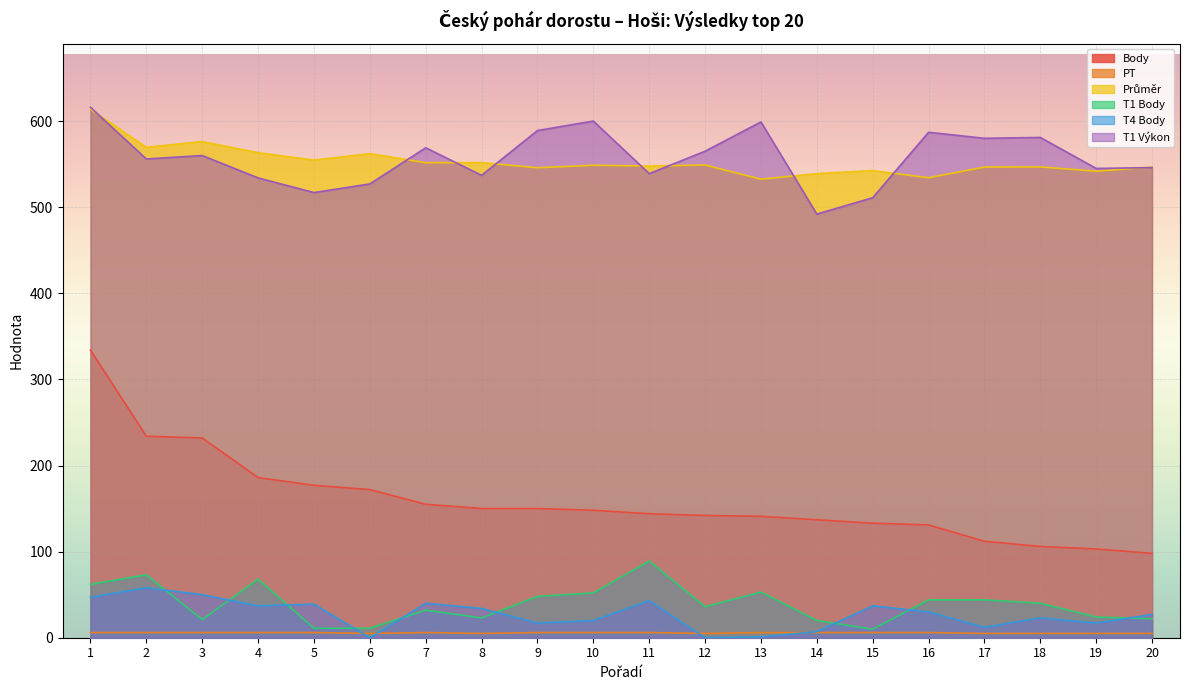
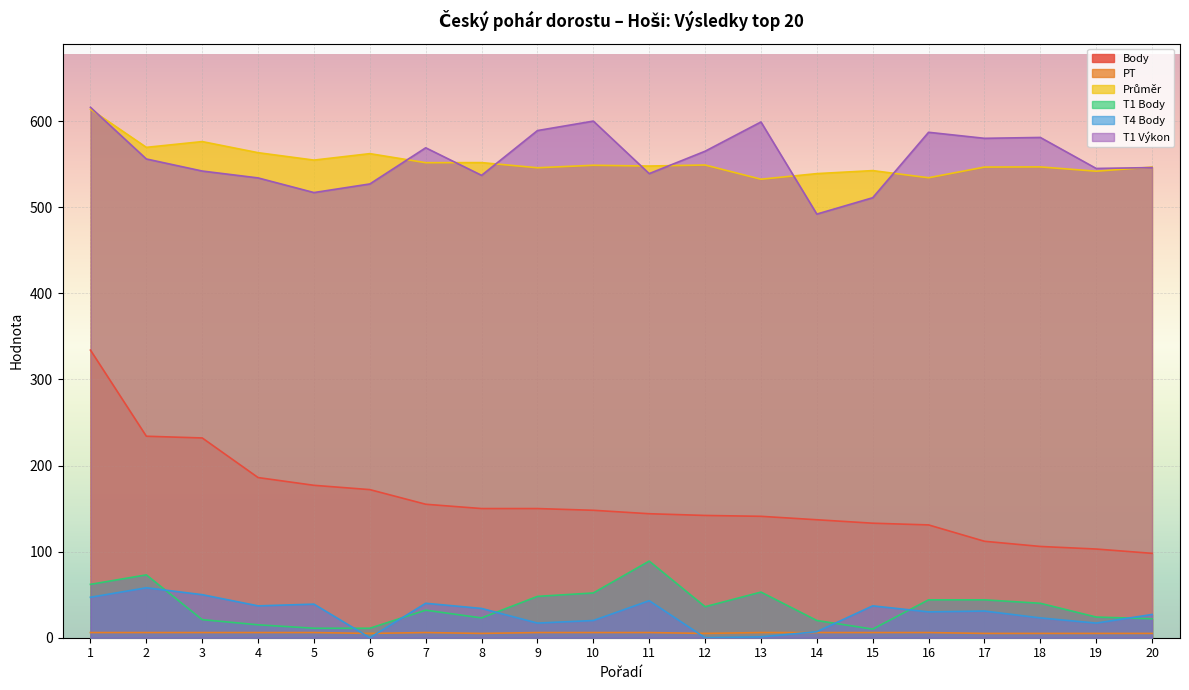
  {
    "Průměr": {
      "2": 570,
      "3": 580,
      "4": 560,
      "5": 550,
      "6": 560,
      "7": 550,
      "8": 550,
      "9": 550,
      "10": 550,
      "11": 550,
      "12": 550,
      "13": 530,
      "14": 540,
      "15": 540,
      "16": 530,
      "17": 550,
      "18": 550,
      "19": 540
    },
    "T1 Body": {
      "1": 60,
      "2": 70,
      "3": 20,
-     "4": 70,
+     "4": 20,
      "5": 10,
      "6": 10,
      "7": 30,
      "8": 20,
      "9": 50,
      "10": 50,
      "11": 90,
      "12": 40,
      "13": 50,
      "14": 20,
      "15": 10,
      "16": 40,
      "17": 40,
      "18": 40,
      "19": 20,
      "20": 20
    },
    "T4 Body": {
      "1": 50,
      "2": 60,
      "3": 50,
      "4": 40,
      "5": 40,
      "6": 0,
      "7": 40,
      "8": 30,
      "9": 20,
      "10": 20,
      "11": 40,
      "12": 0,
      "13": 0,
      "15": 40,
      "16": 30,
-     "17": 10,
+     "17": 30,
      "18": 20,
      "19": 20,
      "20": 30
    },
    "T1 Výkon": {
      "2": 560,
-     "3": 560,
+     "3": 540,
      "4": 530,
      "5": 520,
      "6": 530,
      "7": 570,
      "8": 540,
      "9": 590,
      "10": 600,
      "11": 540,
      "12": 570,
      "13": 600,
      "14": 490,
      "15": 510,
      "16": 590,
      "17": 580,
      "18": 580,
      "19": 550
    }
  }
